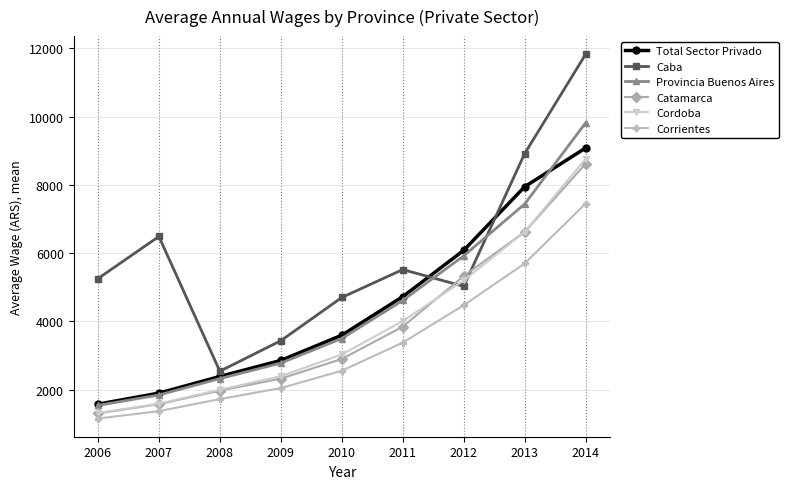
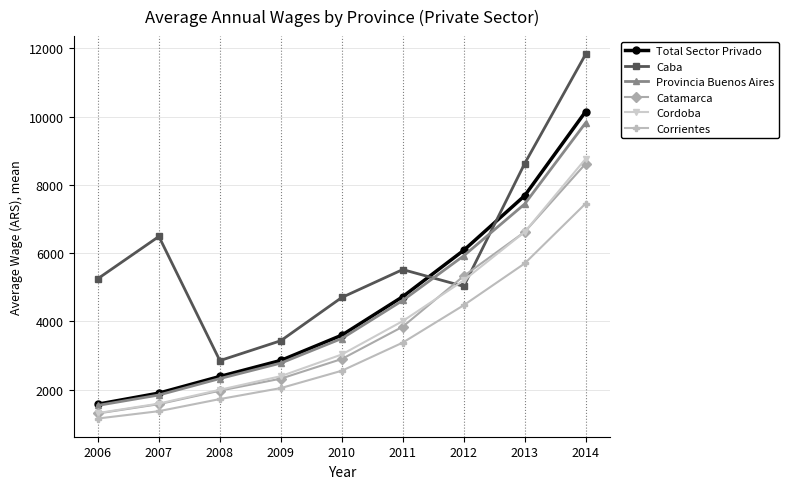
  {
    "Total Sector Privado": {
      "2009": 2900,
      "2010": 3600,
      "2011": 4700,
      "2012": 6100,
-     "2013": 7900,
-     "2014": 9100
+     "2013": 7700,
+     "2014": 10100
    },
    "Caba": {
      "2006": 5300,
      "2007": 6500,
-     "2008": 2500,
+     "2008": 2800,
      "2009": 3400,
      "2010": 4700,
      "2011": 5500,
      "2012": 5000,
-     "2013": 8900,
+     "2013": 8600,
      "2014": 11800
    }
  }
